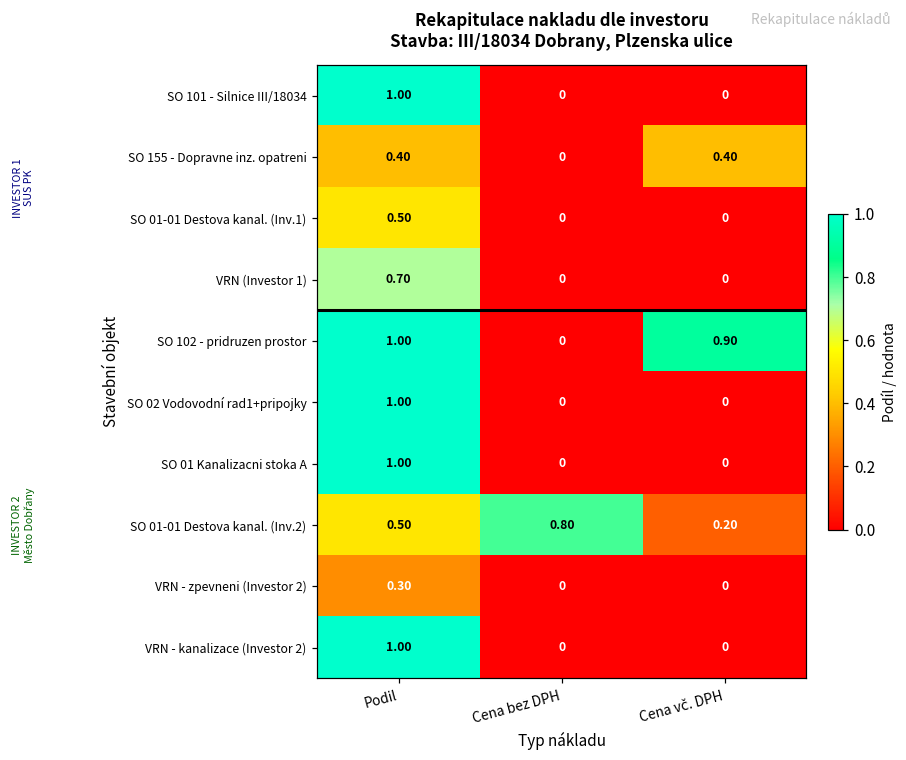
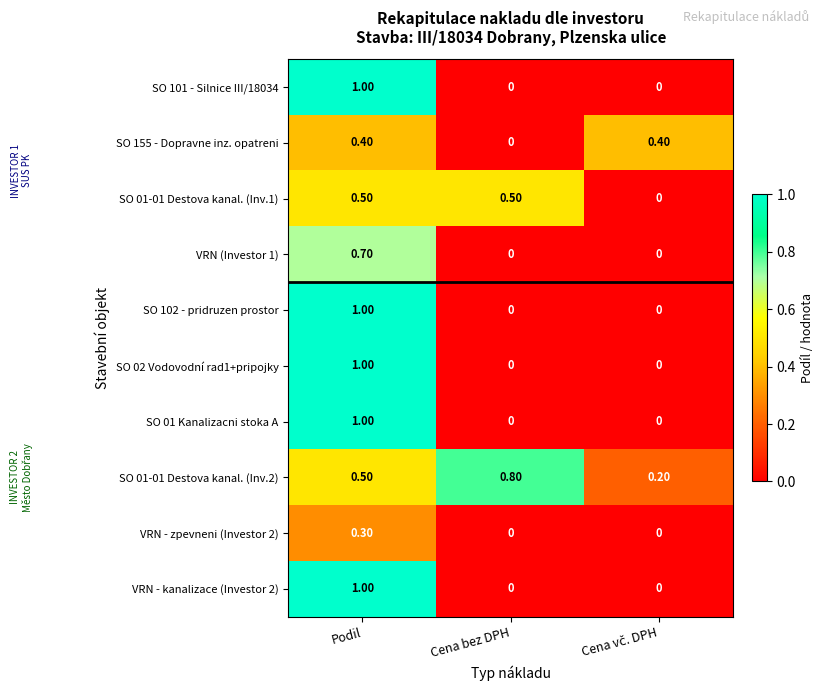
  {
    "SO 101 - Silnice III/18034": {
      "Podil": 1.00,
      "Cena bez DPH": 0,
      "Cena vč. DPH": 0
    },
    "SO 155 - Dopravne inz. opatreni": {
      "Podil": 0.40,
      "Cena bez DPH": 0,
      "Cena vč. DPH": 0.40
    },
    "SO 01-01 Destova kanal. (Inv.1)": {
      "Podil": 0.50,
-     "Cena bez DPH": 0,
+     "Cena bez DPH": 0.50,
      "Cena vč. DPH": 0
    },
    "VRN (Investor 1)": {
      "Podil": 0.70,
      "Cena bez DPH": 0,
      "Cena vč. DPH": 0
    },
    "SO 102 - pridruzen prostor": {
      "Podil": 1.00,
      "Cena bez DPH": 0,
-     "Cena vč. DPH": 0.90
+     "Cena vč. DPH": 0
    },
    "SO 02 Vodovodní rad1+pripojky": {
      "Podil": 1.00,
      "Cena bez DPH": 0,
      "Cena vč. DPH": 0
    },
    "SO 01 Kanalizacni stoka A": {
      "Podil": 1.00,
      "Cena bez DPH": 0,
      "Cena vč. DPH": 0
    },
    "SO 01-01 Destova kanal. (Inv.2)": {
      "Podil": 0.50,
      "Cena bez DPH": 0.80,
      "Cena vč. DPH": 0.20
    },
    "VRN - zpevneni (Investor 2)": {
      "Podil": 0.30,
      "Cena bez DPH": 0,
      "Cena vč. DPH": 0
    },
    "VRN - kanalizace (Investor 2)": {
      "Podil": 1.00,
      "Cena bez DPH": 0,
      "Cena vč. DPH": 0
    }
  }
